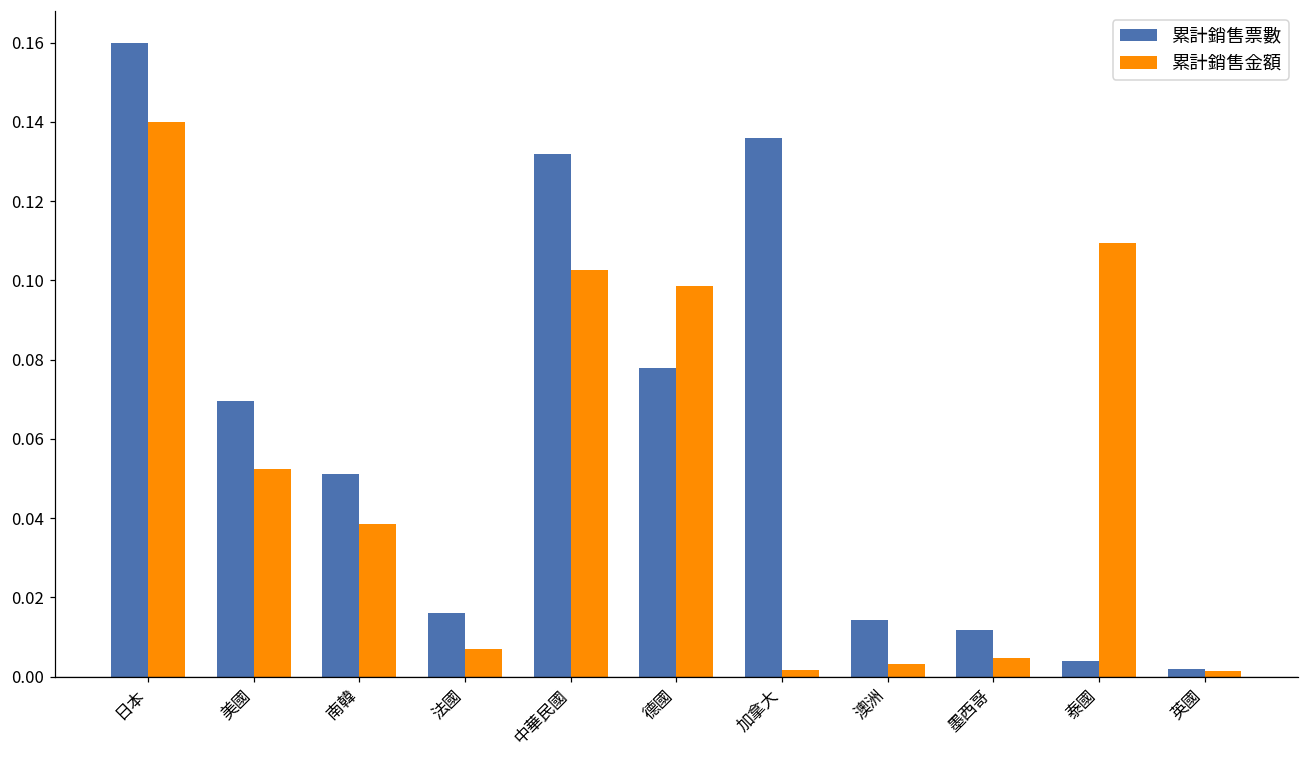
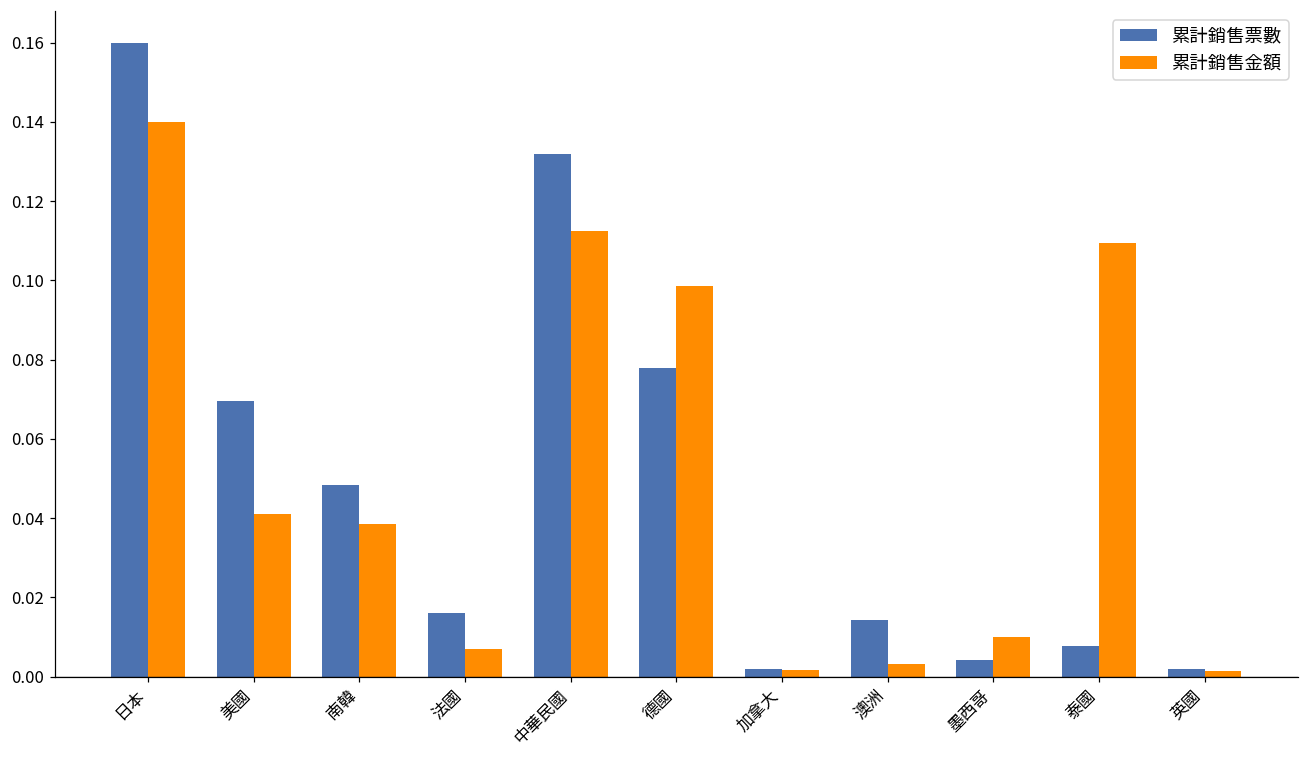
  {
    "累計銷售票數": {
      "日本": 0.160,
      "美國": 0.070,
-     "南韓": 0.051,
+     "南韓": 0.048,
      "法國": 0.016,
      "中華民國": 0.132,
      "德國": 0.078,
-     "加拿大": 0.136,
+     "加拿大": 0.002,
      "澳洲": 0.014,
-     "墨西哥": 0.012,
-     "泰國": 0.004,
+     "墨西哥": 0.004,
+     "泰國": 0.008,
      "英國": 0.002
    },
    "累計銷售金額": {
      "日本": 0.140,
-     "美國": 0.052,
+     "美國": 0.041,
      "南韓": 0.039,
      "法國": 0.007,
-     "中華民國": 0.103,
+     "中華民國": 0.112,
      "德國": 0.099,
      "加拿大": 0.002,
      "澳洲": 0.003,
-     "墨西哥": 0.005,
+     "墨西哥": 0.010,
      "泰國": 0.109,
      "英國": 0.001
    }
  }
